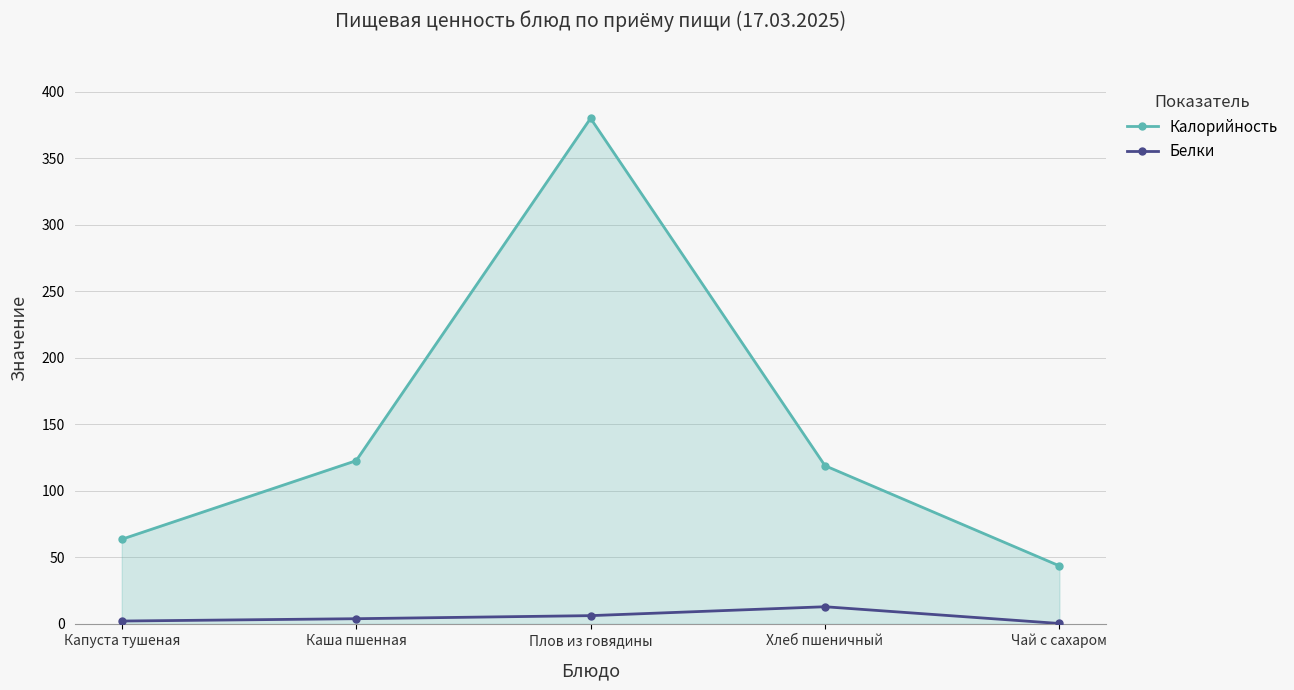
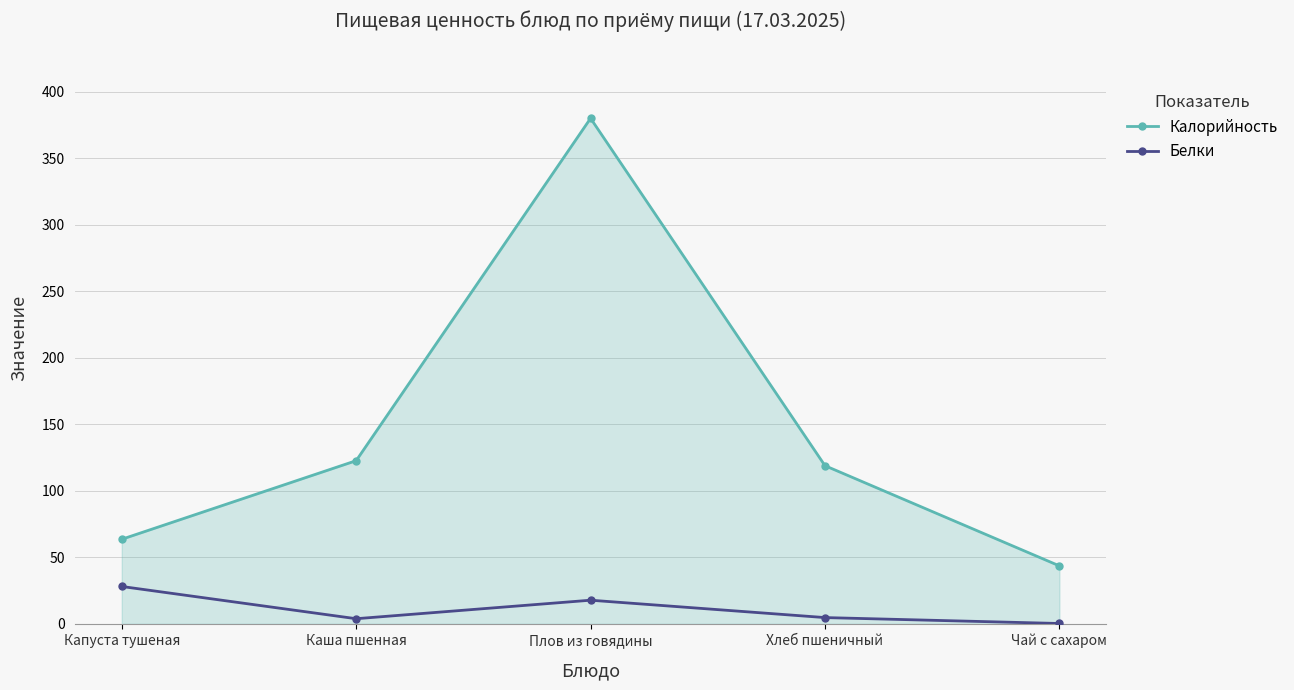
  {
    "Калорийность": {
      "Капуста тушеная": 64,
      "Каша пшенная": 123,
      "Плов из говядины": 380,
      "Хлеб пшеничный": 119,
      "Чай с сахаром": 44
    },
    "Белки": {
-     "Капуста тушеная": 2,
+     "Капуста тушеная": 28,
      "Каша пшенная": 4,
-     "Плов из говядины": 6,
-     "Хлеб пшеничный": 13,
+     "Плов из говядины": 18,
+     "Хлеб пшеничный": 5,
      "Чай с сахаром": 0
    }
  }
